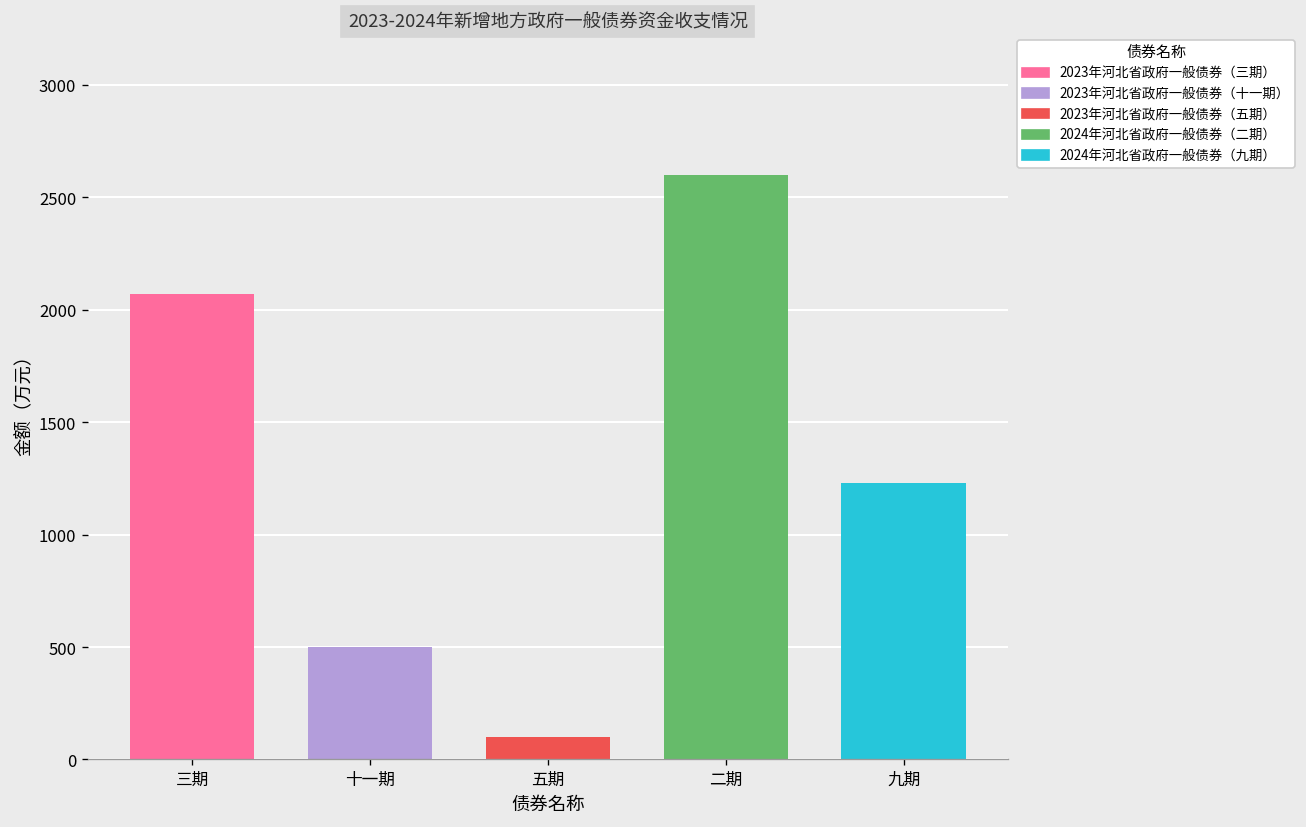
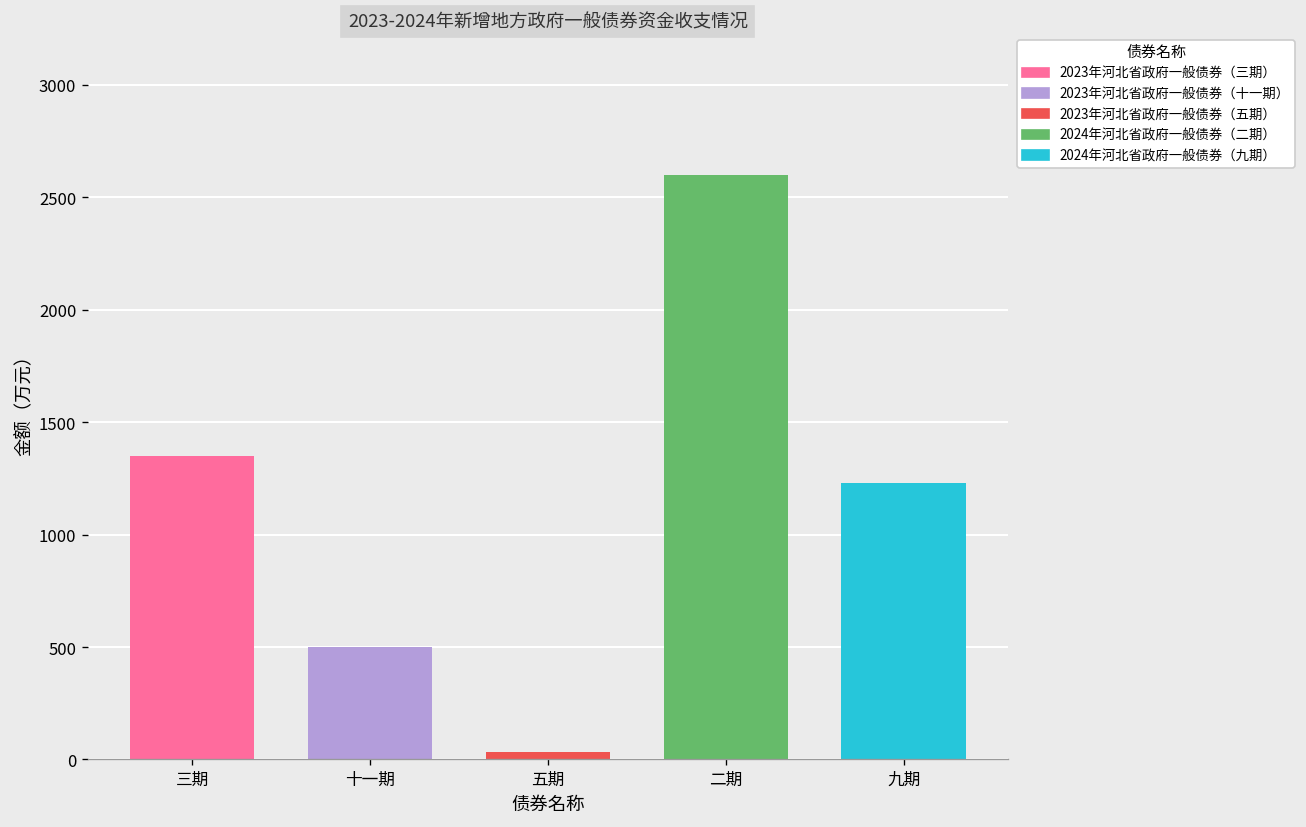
  {
-   "三期": 2070,
+   "三期": 1350,
    "十一期": 500,
-   "五期": 100,
+   "五期": 40,
    "二期": 2600,
    "九期": 1230
  }
